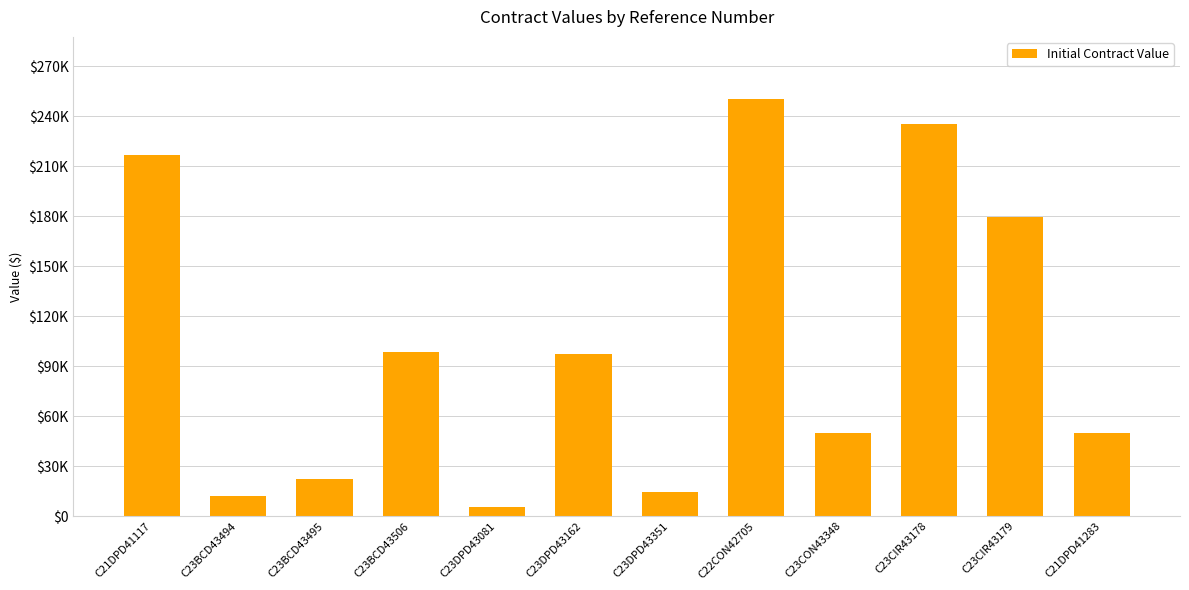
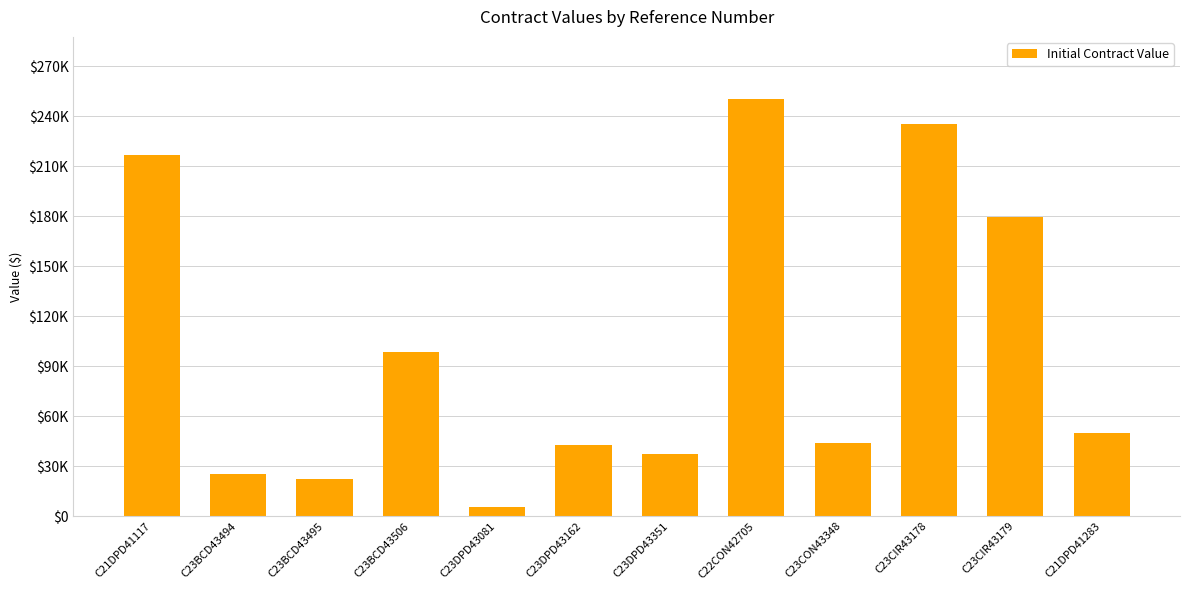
  {
    "C21DPD41117": "$217000",
-   "C23BCD43494": "$12000",
+   "C23BCD43494": "$25000",
    "C23BCD43495": "$23000",
    "C23BCD43506": "$98000",
    "C23DPD43081": "$5000",
-   "C23DPD43162": "$97000",
-   "C23DPD43351": "$15000",
+   "C23DPD43162": "$43000",
+   "C23DPD43351": "$37000",
    "C22CON42705": "$250000",
-   "C23CON43348": "$50000",
+   "C23CON43348": "$44000",
    "C23CIR43178": "$235000",
    "C23CIR43179": "$179000",
    "C21DPD41283": "$50000"
  }
